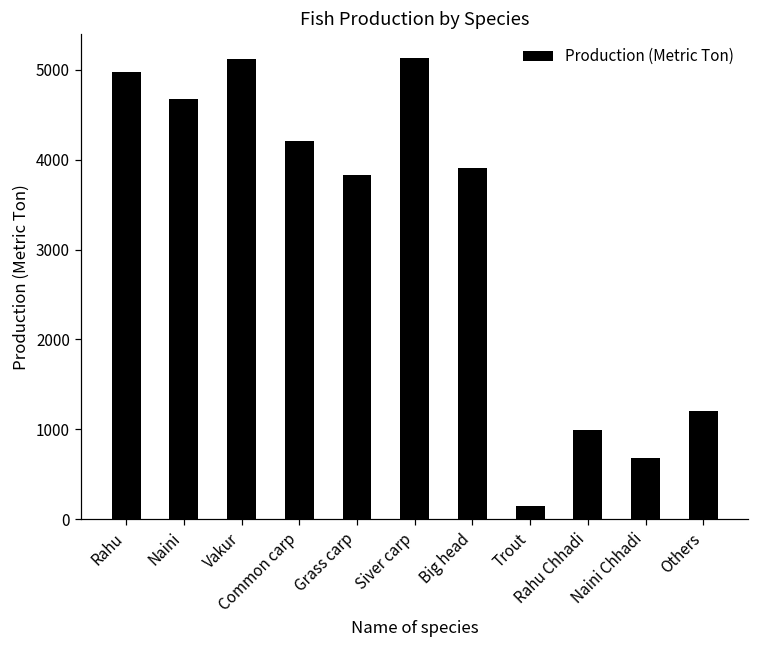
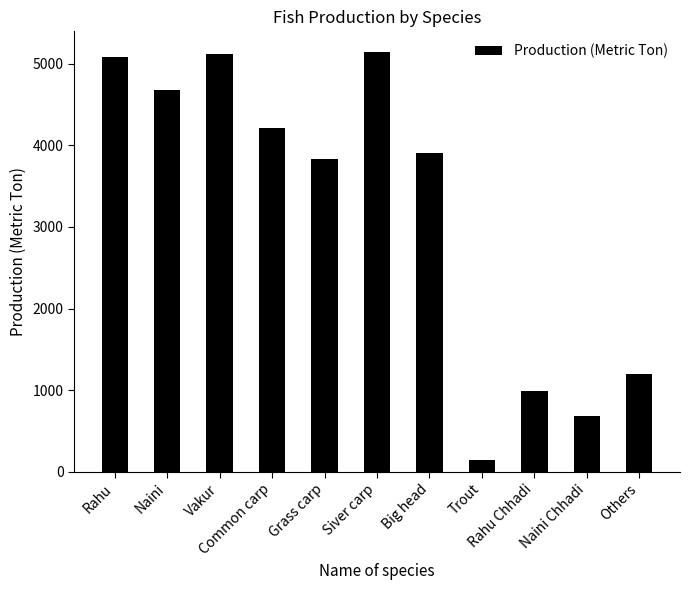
  {
-   "Rahu": 5000,
+   "Rahu": 5100,
    "Naini": 4700,
    "Vakur": 5100,
    "Common carp": 4200,
    "Grass carp": 3800,
    "Siver carp": 5100,
    "Big head": 3900,
    "Trout": 100,
    "Rahu Chhadi": 1000,
    "Naini Chhadi": 700,
    "Others": 1200
  }
